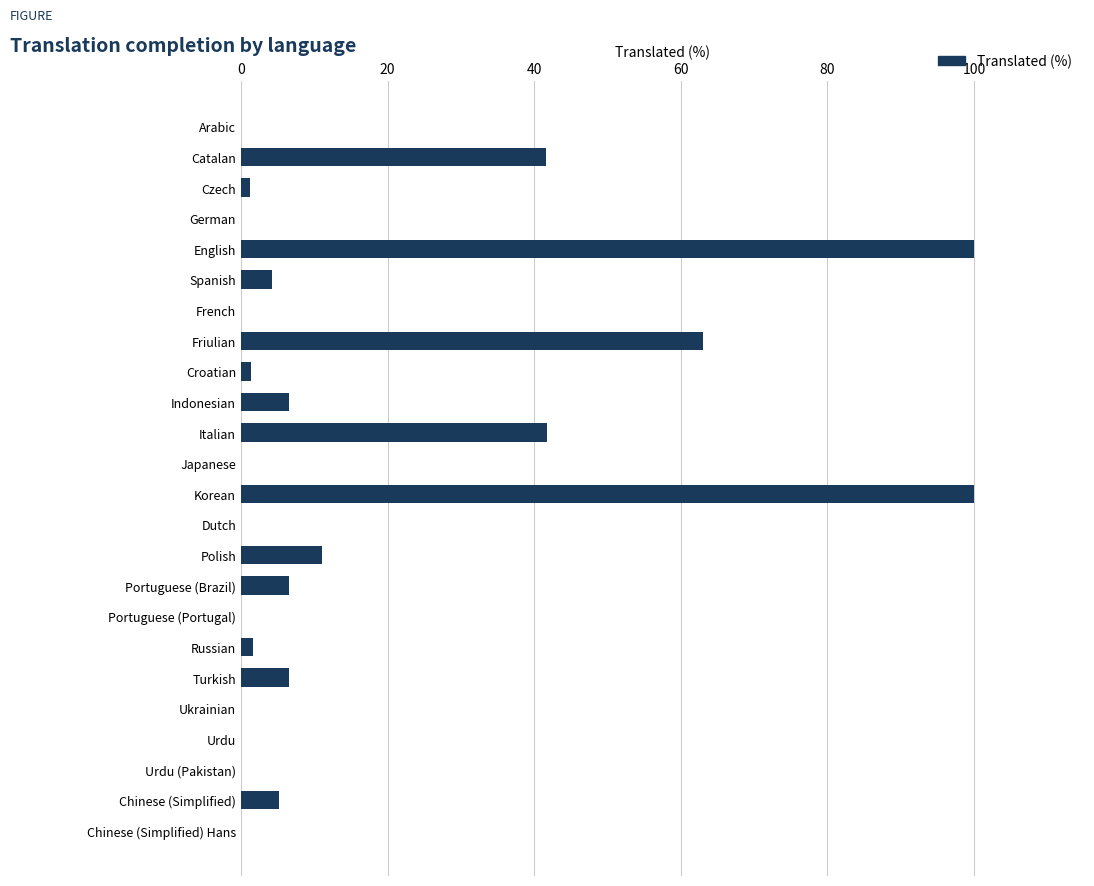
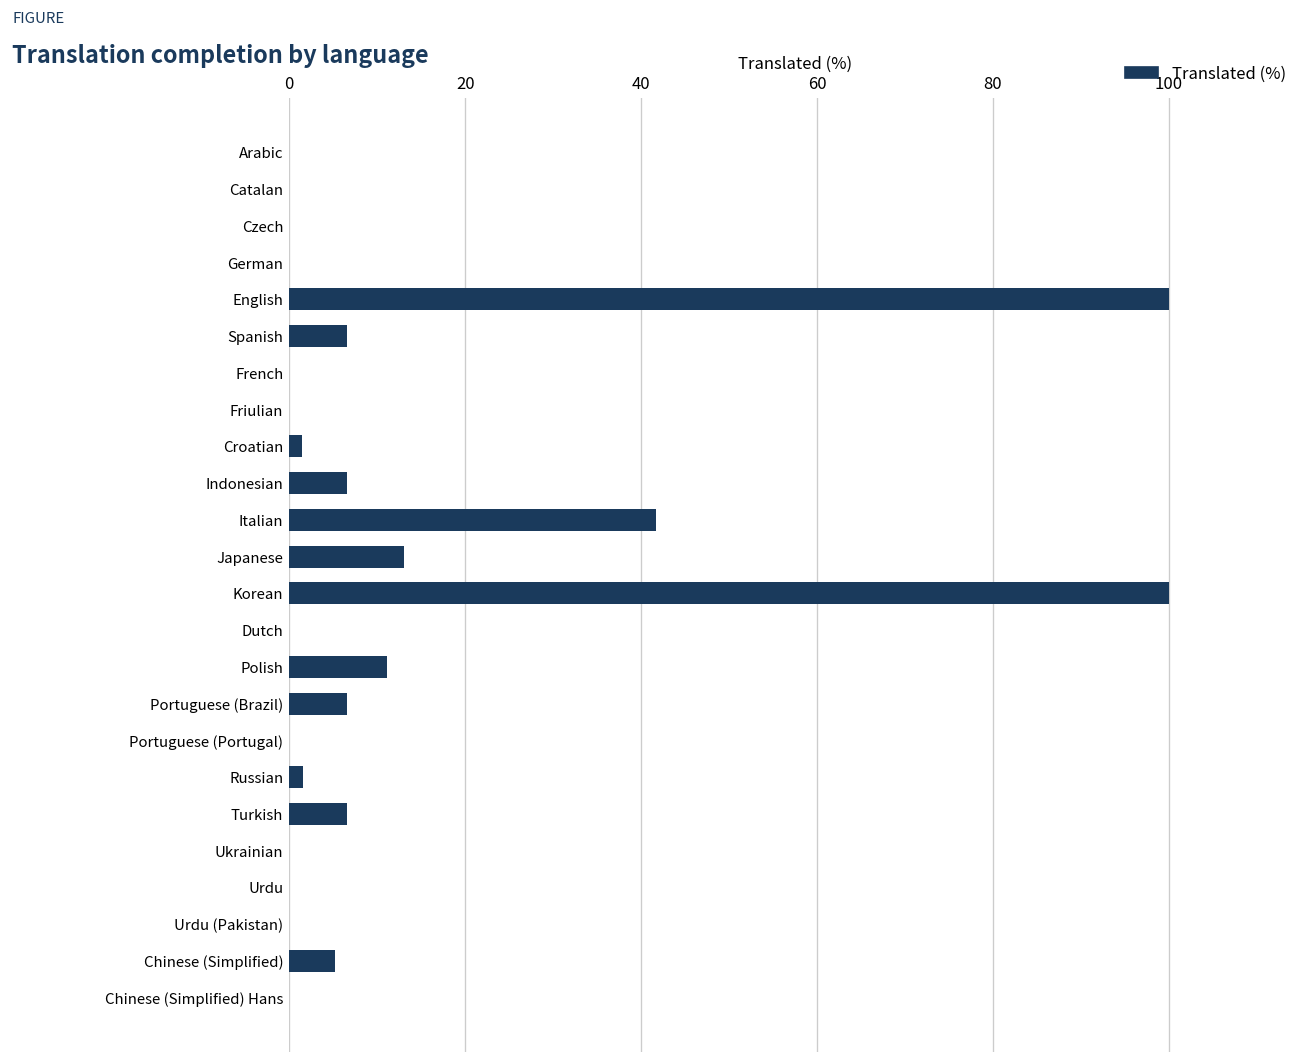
  {
    "Arabic": 0,
-   "Catalan": 42,
-   "Czech": 1,
+   "Catalan": 0,
+   "Czech": 0,
    "German": 0,
    "English": 100,
-   "Spanish": 4,
+   "Spanish": 7,
    "French": 0,
-   "Friulian": 63,
+   "Friulian": 0,
    "Croatian": 1,
    "Indonesian": 7,
    "Italian": 42,
-   "Japanese": 0,
+   "Japanese": 13,
    "Korean": 100,
    "Dutch": 0,
    "Polish": 11,
    "Portuguese (Brazil)": 7,
    "Portuguese (Portugal)": 0,
    "Russian": 2,
    "Turkish": 7,
    "Ukrainian": 0,
    "Urdu": 0,
    "Urdu (Pakistan)": 0,
    "Chinese (Simplified)": 5,
    "Chinese (Simplified) Hans": 0
  }
